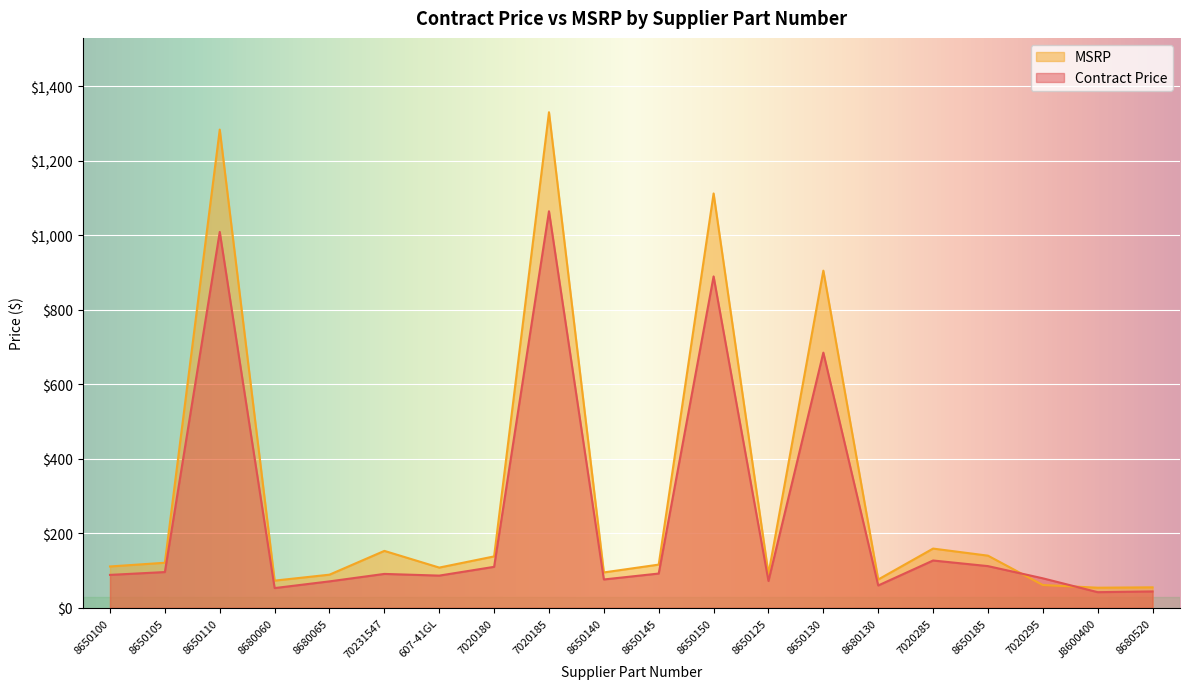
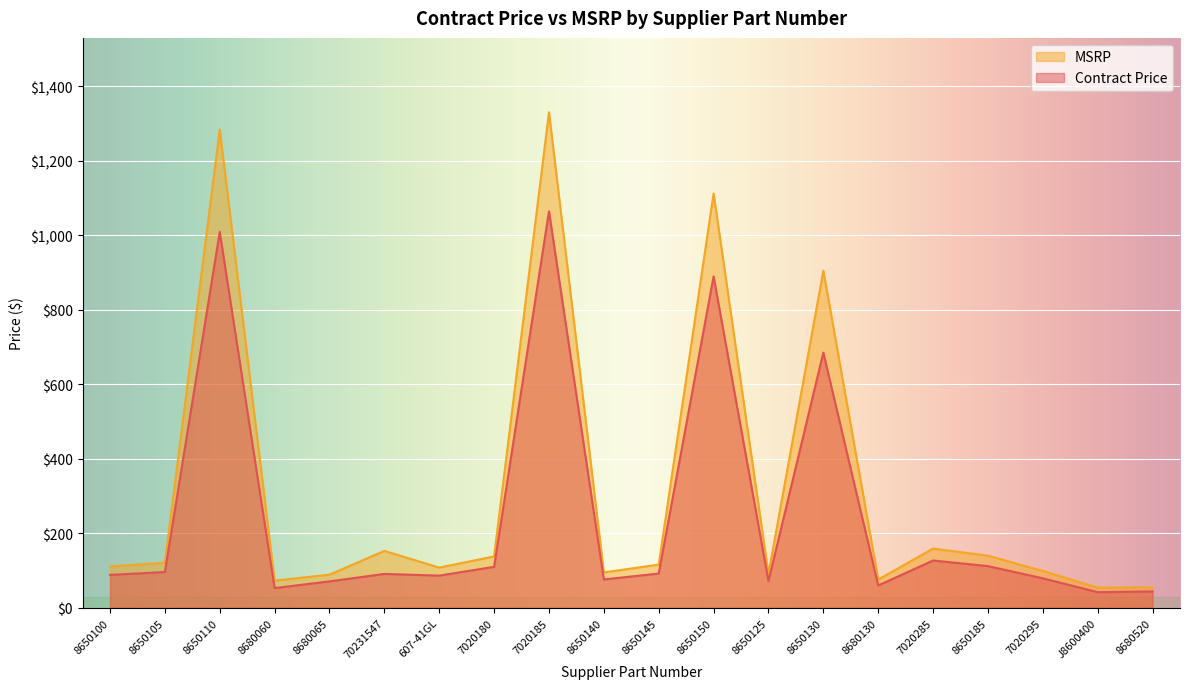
  {
    "MSRP": {
      "8650100": "$110",
      "8650105": "$120",
      "8650110": "$1,280",
      "8680060": "$70",
      "8680065": "$90",
      "70231547": "$150",
      "607-41GL": "$110",
      "7020180": "$140",
      "7020185": "$1,330",
      "8650140": "$100",
      "8650145": "$120",
      "8650150": "$1,110",
      "8650125": "$90",
      "8650130": "$900",
      "8680130": "$80",
      "7020285": "$160",
      "8650185": "$140",
-     "7020295": "$60",
+     "7020295": "$100",
      "J8600400": "$50",
      "8680520": "$60"
    },
    "Contract Price": {
      "8650100": "$90",
      "8650105": "$100",
      "8650110": "$1,010",
      "8680060": "$50",
      "8680065": "$70",
      "70231547": "$90",
      "607-41GL": "$90",
      "7020180": "$110",
      "7020185": "$1,060",
      "8650140": "$80",
      "8650145": "$90",
      "8650150": "$890",
      "8650125": "$70",
      "8650130": "$680",
      "8680130": "$60",
      "7020285": "$130",
      "8650185": "$110",
      "7020295": "$80",
      "J8600400": "$40",
      "8680520": "$40"
    }
  }
